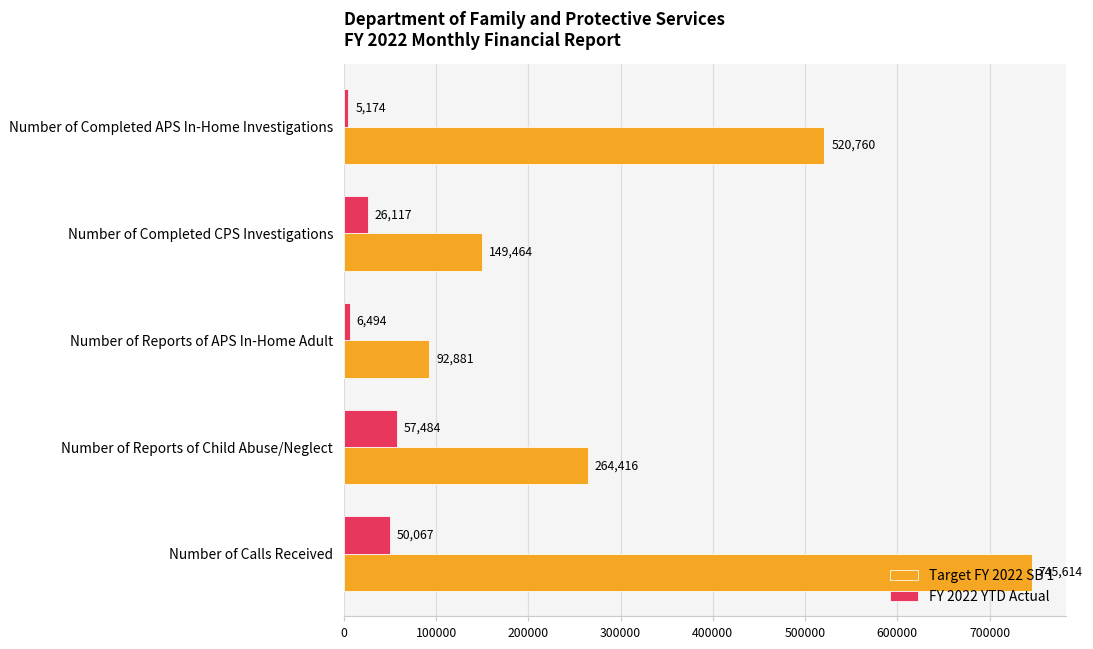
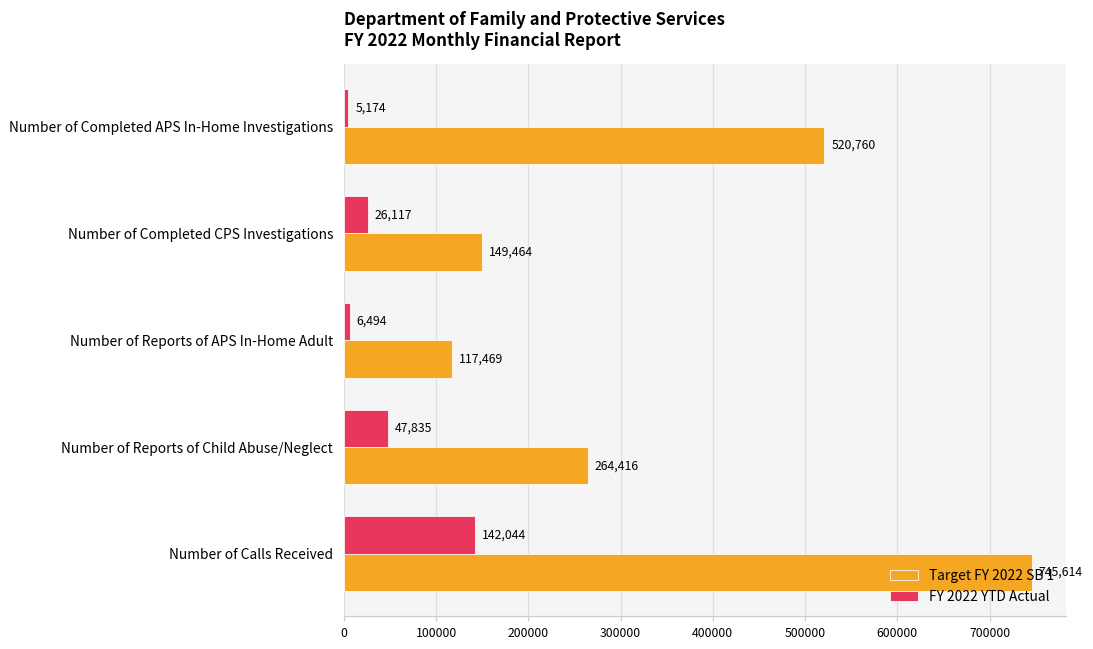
  {
    "Target FY 2022 SB 1": {
      "Number of Completed APS In-Home Investigations": "520,760",
      "Number of Completed CPS Investigations": "149,464",
-     "Number of Reports of APS In-Home Adult": "92,881",
+     "Number of Reports of APS In-Home Adult": "117,469",
      "Number of Reports of Child Abuse/Neglect": "264,416",
      "Number of Calls Received": "745,614"
    },
    "FY 2022 YTD Actual": {
      "Number of Completed APS In-Home Investigations": "5,174",
      "Number of Completed CPS Investigations": "26,117",
      "Number of Reports of APS In-Home Adult": "6,494",
-     "Number of Reports of Child Abuse/Neglect": "57,484",
-     "Number of Calls Received": "50,067"
+     "Number of Reports of Child Abuse/Neglect": "47,835",
+     "Number of Calls Received": "142,044"
    }
  }
